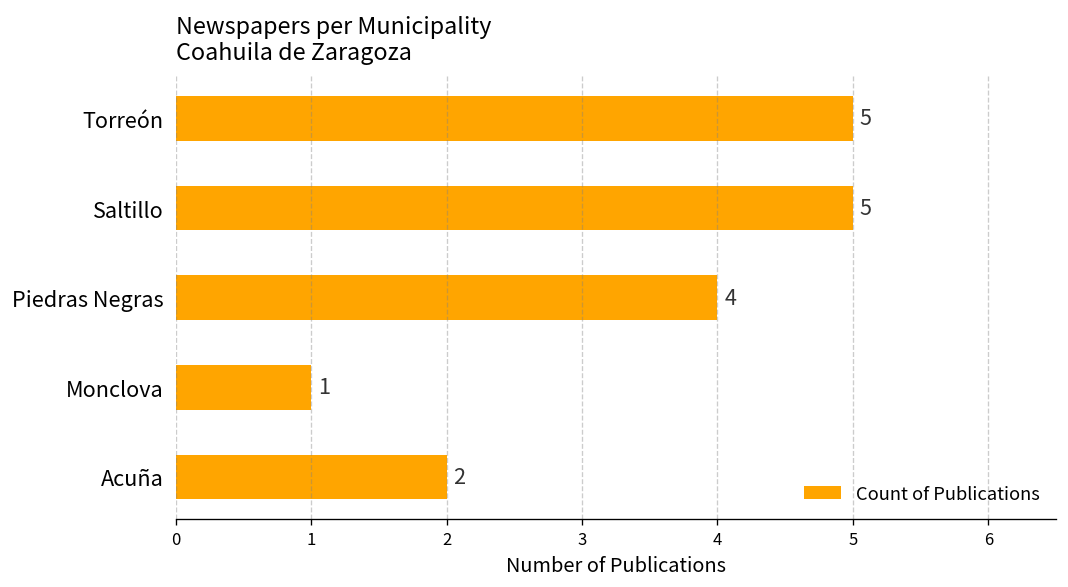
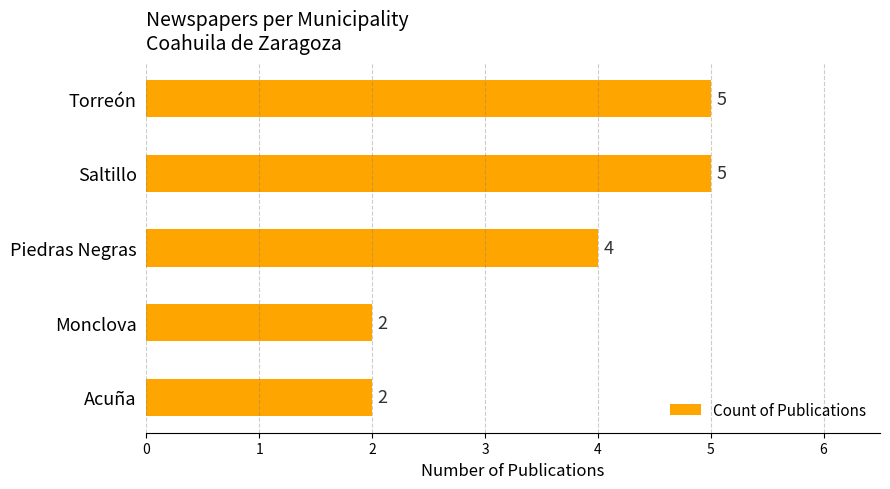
  {
    "Torreón": 5,
    "Saltillo": 5,
    "Piedras Negras": 4,
-   "Monclova": 1,
+   "Monclova": 2,
    "Acuña": 2
  }
